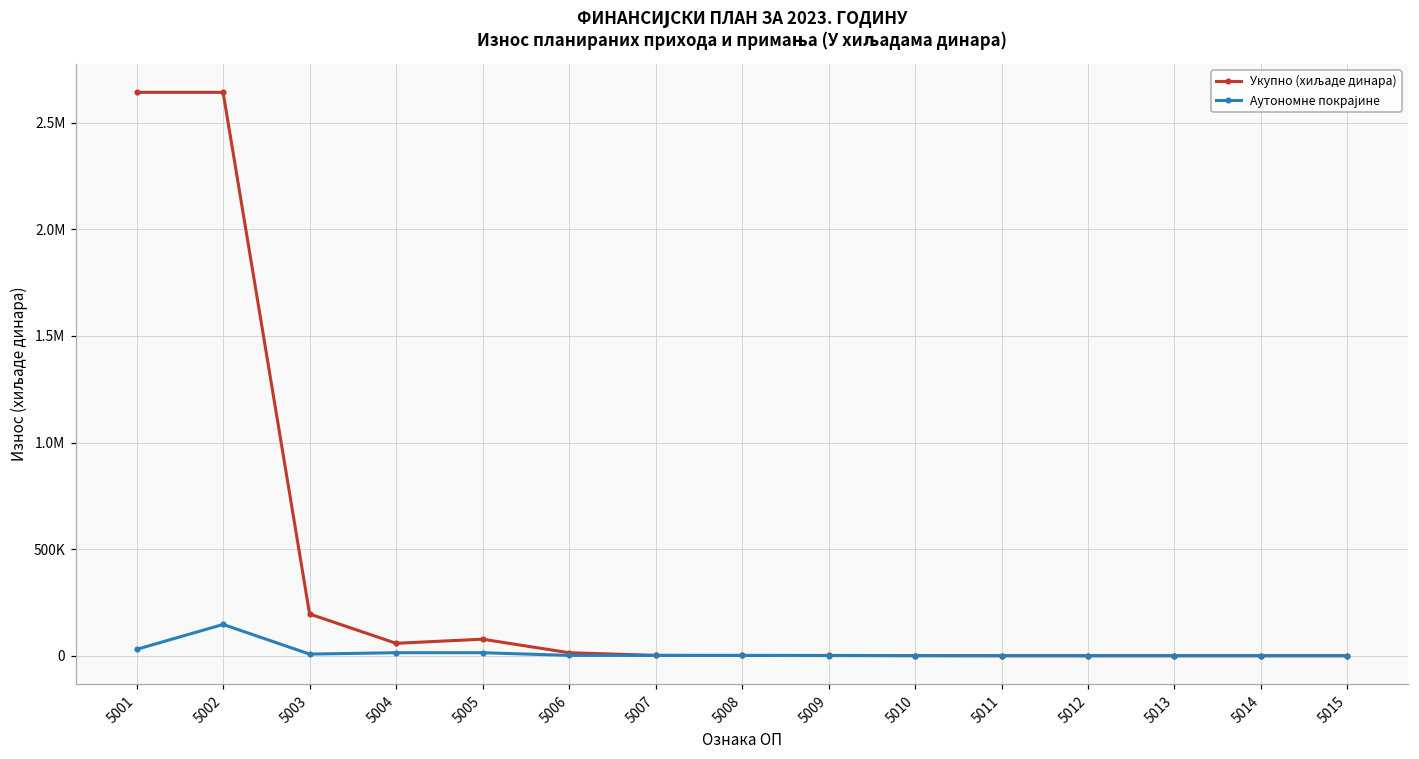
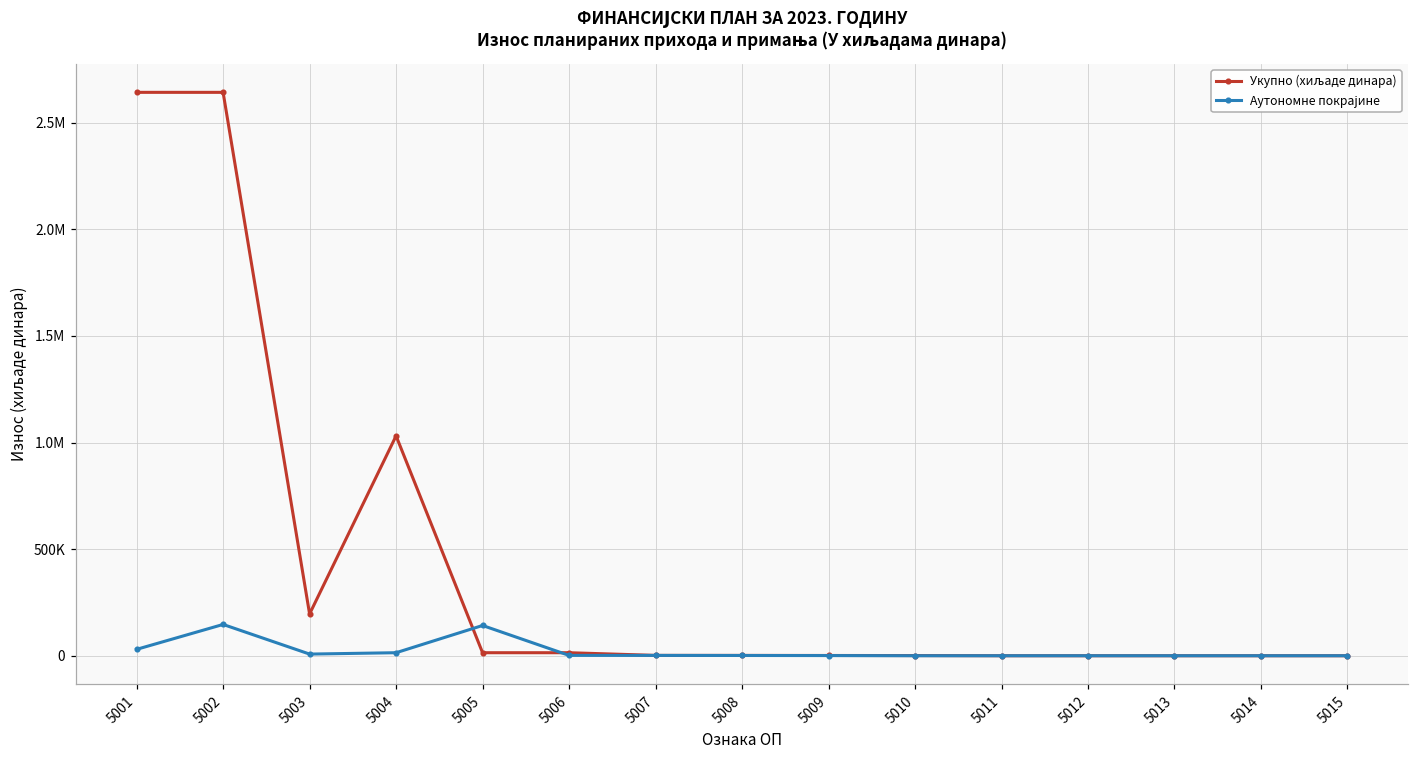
  {
    "Укупно (хиљаде динара)": {
      "5001": 2640000,
      "5002": 2640000,
      "5003": 200000,
-     "5004": 60000,
-     "5005": 80000
+     "5004": 1030000,
+     "5005": 10000
    },
    "Аутономне покрајине": {
      "5001": 30000,
      "5002": 150000,
      "5003": 10000,
      "5004": 10000,
-     "5005": 10000
+     "5005": 140000
    }
  }
